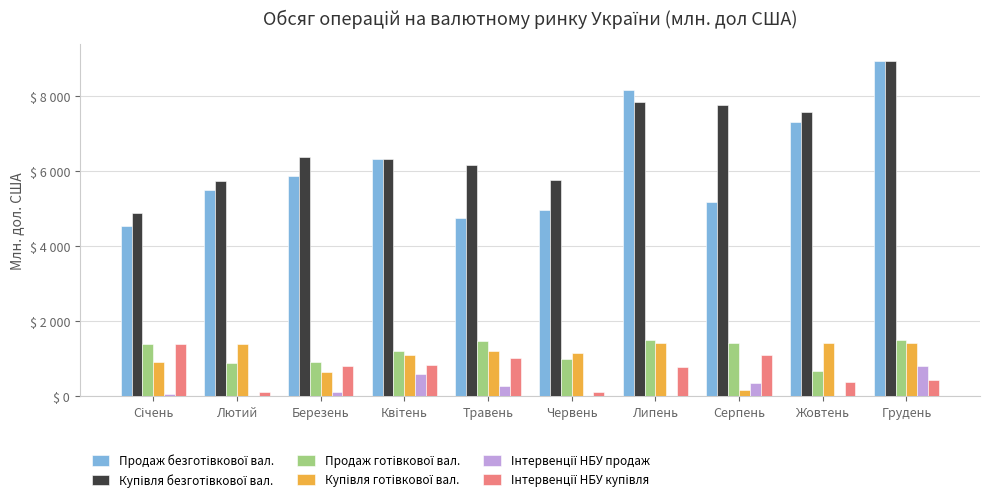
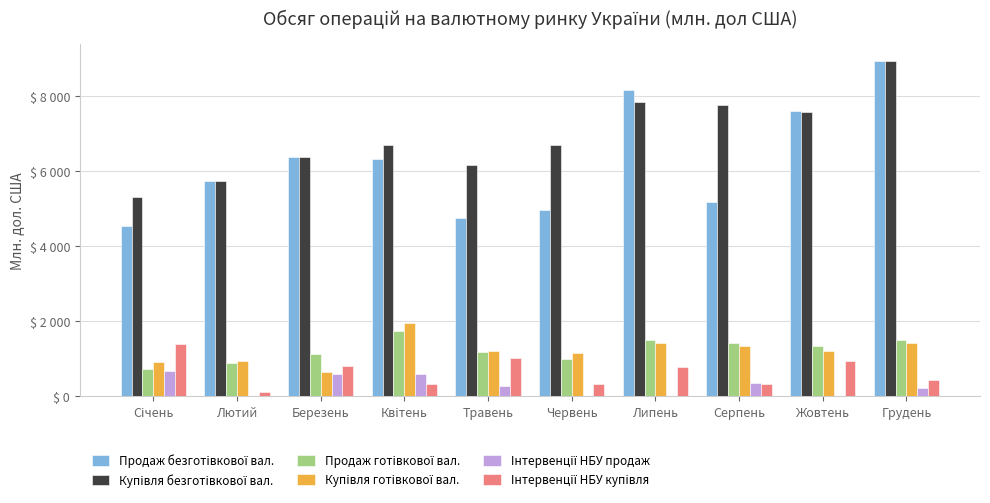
  {
    "Продаж безготівкової вал.": {
      "Січень": "$ 4500",
-     "Лютий": "$ 5500",
-     "Березень": "$ 5900",
+     "Лютий": "$ 5700",
+     "Березень": "$ 6400",
      "Квітень": "$ 6300",
      "Травень": "$ 4700",
      "Червень": "$ 5000",
      "Липень": "$ 8200",
      "Серпень": "$ 5200",
-     "Жовтень": "$ 7300",
+     "Жовтень": "$ 7600",
      "Грудень": "$ 8900"
    },
    "Купівля безготівкової вал.": {
-     "Січень": "$ 4900",
+     "Січень": "$ 5300",
      "Лютий": "$ 5700",
      "Березень": "$ 6400",
-     "Квітень": "$ 6300",
+     "Квітень": "$ 6700",
      "Травень": "$ 6200",
-     "Червень": "$ 5800",
+     "Червень": "$ 6700",
      "Липень": "$ 7800",
      "Серпень": "$ 7800",
      "Жовтень": "$ 7600",
      "Грудень": "$ 8900"
    },
    "Продаж готівкової вал.": {
-     "Січень": "$ 1400",
+     "Січень": "$ 700",
      "Лютий": "$ 900",
-     "Березень": "$ 900",
-     "Квітень": "$ 1200",
-     "Травень": "$ 1500",
+     "Березень": "$ 1100",
+     "Квітень": "$ 1700",
+     "Травень": "$ 1200",
      "Червень": "$ 1000",
      "Липень": "$ 1500",
      "Серпень": "$ 1400",
-     "Жовтень": "$ 700",
+     "Жовтень": "$ 1300",
      "Грудень": "$ 1500"
    },
    "Купівля готівкової вал.": {
      "Січень": "$ 900",
-     "Лютий": "$ 1400",
+     "Лютий": "$ 900",
      "Березень": "$ 600",
-     "Квітень": "$ 1100",
+     "Квітень": "$ 1900",
      "Травень": "$ 1200",
      "Червень": "$ 1200",
      "Липень": "$ 1400",
-     "Серпень": "$ 200",
-     "Жовтень": "$ 1400",
+     "Серпень": "$ 1300",
+     "Жовтень": "$ 1200",
      "Грудень": "$ 1400"
    },
    "Інтервенції НБУ продаж": {
-     "Січень": "$ 100",
-     "Березень": "$ 100",
+     "Січень": "$ 700",
+     "Березень": "$ 600",
      "Квітень": "$ 600",
      "Травень": "$ 300",
      "Червень": "$ 0",
      "Липень": "$ 0",
      "Серпень": "$ 400",
      "Жовтень": "$ 0",
-     "Грудень": "$ 800"
+     "Грудень": "$ 200"
    },
    "Інтервенції НБУ купівля": {
      "Січень": "$ 1400",
      "Лютий": "$ 100",
      "Березень": "$ 800",
-     "Квітень": "$ 800",
+     "Квітень": "$ 300",
      "Травень": "$ 1000",
-     "Червень": "$ 100",
+     "Червень": "$ 300",
      "Липень": "$ 800",
-     "Серпень": "$ 1100",
-     "Жовтень": "$ 400",
+     "Серпень": "$ 300",
+     "Жовтень": "$ 900",
      "Грудень": "$ 400"
    }
  }
